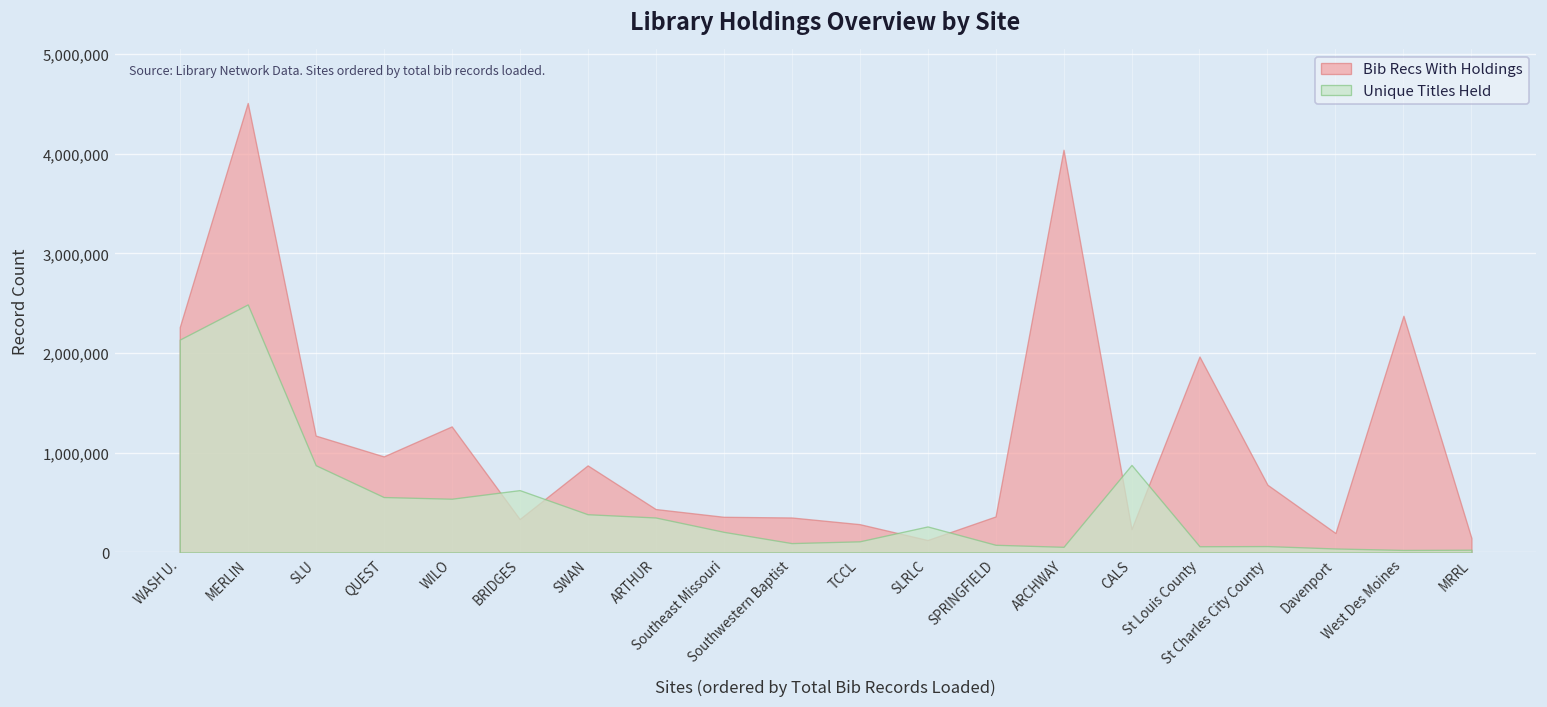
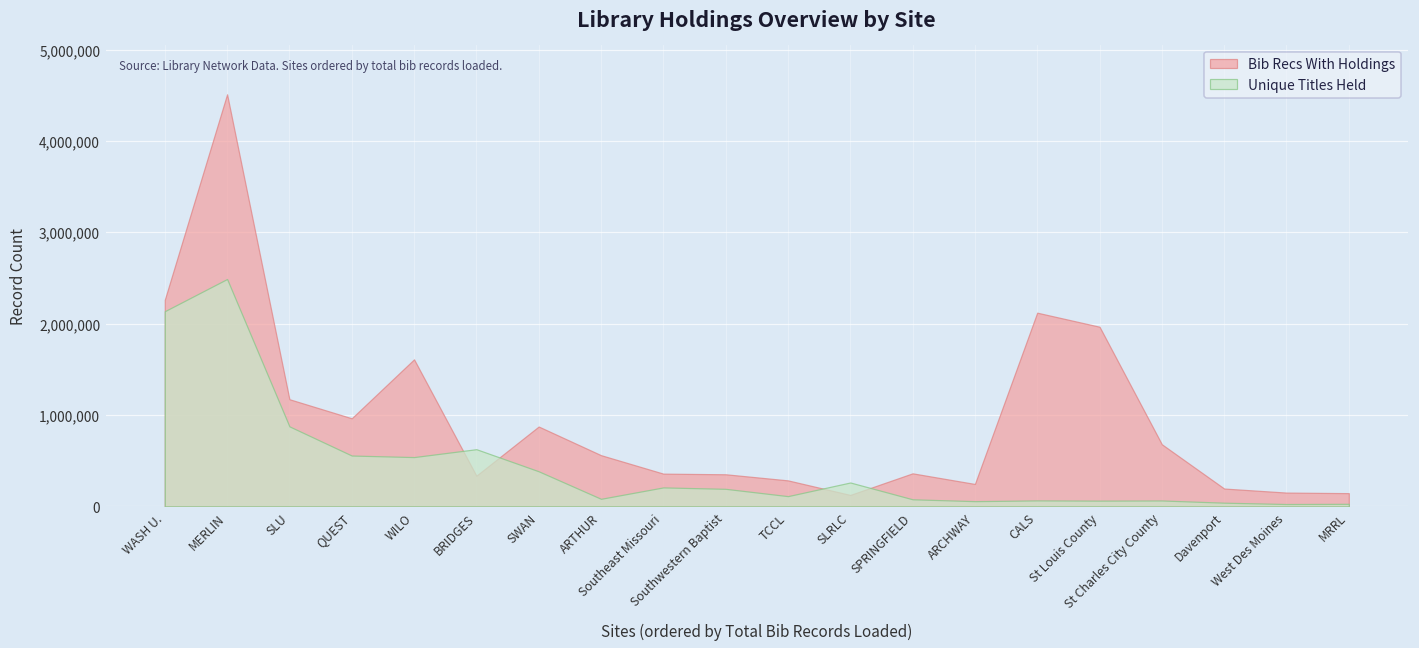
  {
    "Bib Recs With Holdings": {
      "WASH U.": "2,300,000",
      "MERLIN": "4,500,000",
      "SLU": "1,200,000",
      "QUEST": "1,000,000",
-     "WILO": "1,300,000",
+     "WILO": "1,600,000",
      "BRIDGES": "300,000",
      "SWAN": "900,000",
-     "ARTHUR": "400,000",
+     "ARTHUR": "600,000",
      "Southeast Missouri": "400,000",
      "Southwestern Baptist": "400,000",
      "TCCL": "300,000",
      "SLRLC": "100,000",
      "SPRINGFIELD": "400,000",
-     "ARCHWAY": "4,000,000",
-     "CALS": "200,000",
+     "ARCHWAY": "200,000",
+     "CALS": "2,100,000",
      "St Louis County": "2,000,000",
      "St Charles City County": "700,000",
      "Davenport": "200,000",
-     "West Des Moines": "2,400,000",
+     "West Des Moines": "200,000",
      "MRRL": "100,000"
    },
    "Unique Titles Held": {
      "WASH U.": "2,100,000",
      "MERLIN": "2,500,000",
      "SLU": "900,000",
      "QUEST": "600,000",
      "WILO": "500,000",
      "BRIDGES": "600,000",
      "SWAN": "400,000",
-     "ARTHUR": "400,000",
+     "ARTHUR": "100,000",
      "Southeast Missouri": "200,000",
-     "Southwestern Baptist": "100,000",
+     "Southwestern Baptist": "200,000",
      "TCCL": "100,000",
      "SLRLC": "300,000",
      "SPRINGFIELD": "100,000",
      "ARCHWAY": "100,000",
-     "CALS": "900,000",
+     "CALS": "100,000",
      "St Louis County": "100,000",
      "St Charles City County": "100,000",
      "Davenport": "0"
    }
  }
